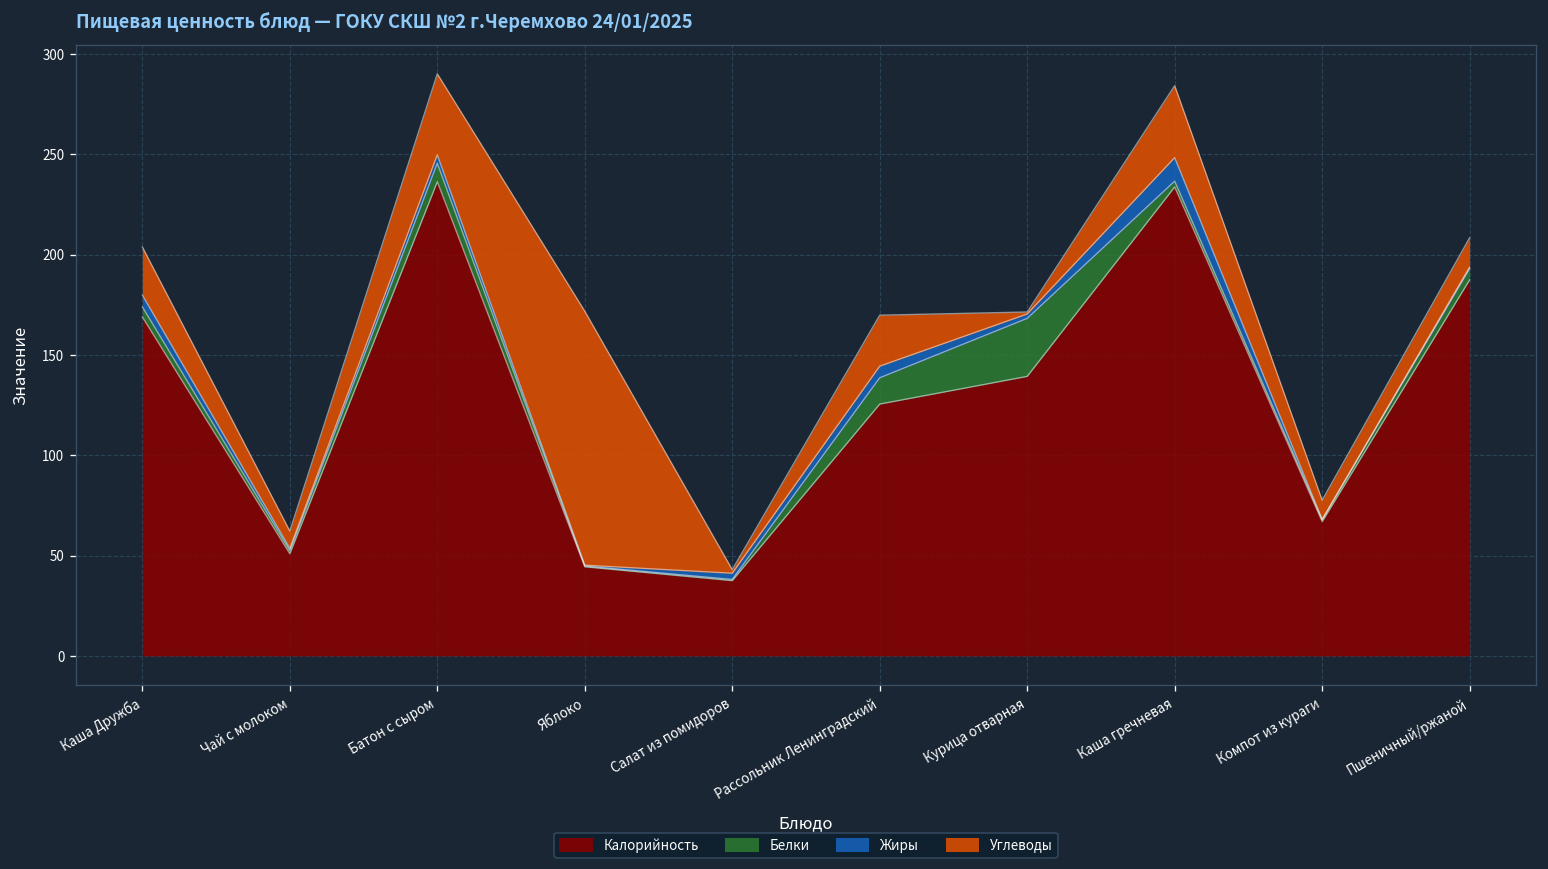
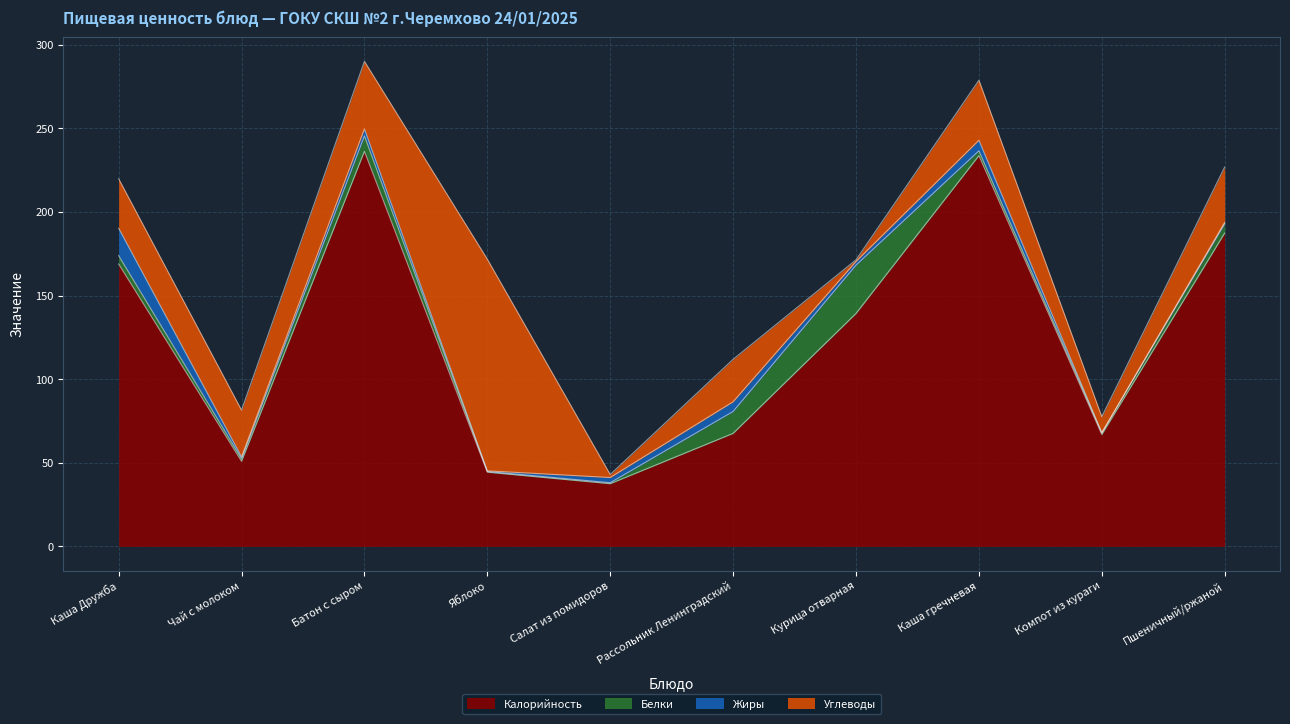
  {
    "Калорийность": {
      "Каша Дружба": 169,
      "Чай с молоком": 51,
      "Батон с сыром": 236,
-     "Рассольник Ленинградский": 126,
+     "Рассольник Ленинградский": 68,
      "Курица отварная": 139,
      "Каша гречневая": 234,
      "Пшеничный/ржаной": 187
    },
    "Белки": {
      "Каша Дружба": 5,
      "Батон с сыром": 9,
      "Рассольник Ленинградский": 13,
      "Курица отварная": 29,
      "Каша гречневая": 3
    },
    "Жиры": {
-     "Каша Дружба": 6,
+     "Каша Дружба": 16,
      "Батон с сыром": 4,
      "Салат из помидоров": 3,
      "Рассольник Ленинградский": 6,
-     "Каша гречневая": 12
+     "Каша гречневая": 6
    },
    "Углеводы": {
-     "Каша Дружба": 24,
-     "Чай с молоком": 9,
+     "Каша Дружба": 30,
+     "Чай с молоком": 28,
      "Батон с сыром": 40,
      "Яблоко": 127,
      "Салат из помидоров": 2,
      "Рассольник Ленинградский": 25,
      "Каша гречневая": 36,
      "Компот из кураги": 10,
-     "Пшеничный/ржаной": 15
+     "Пшеничный/ржаной": 33
    }
  }
